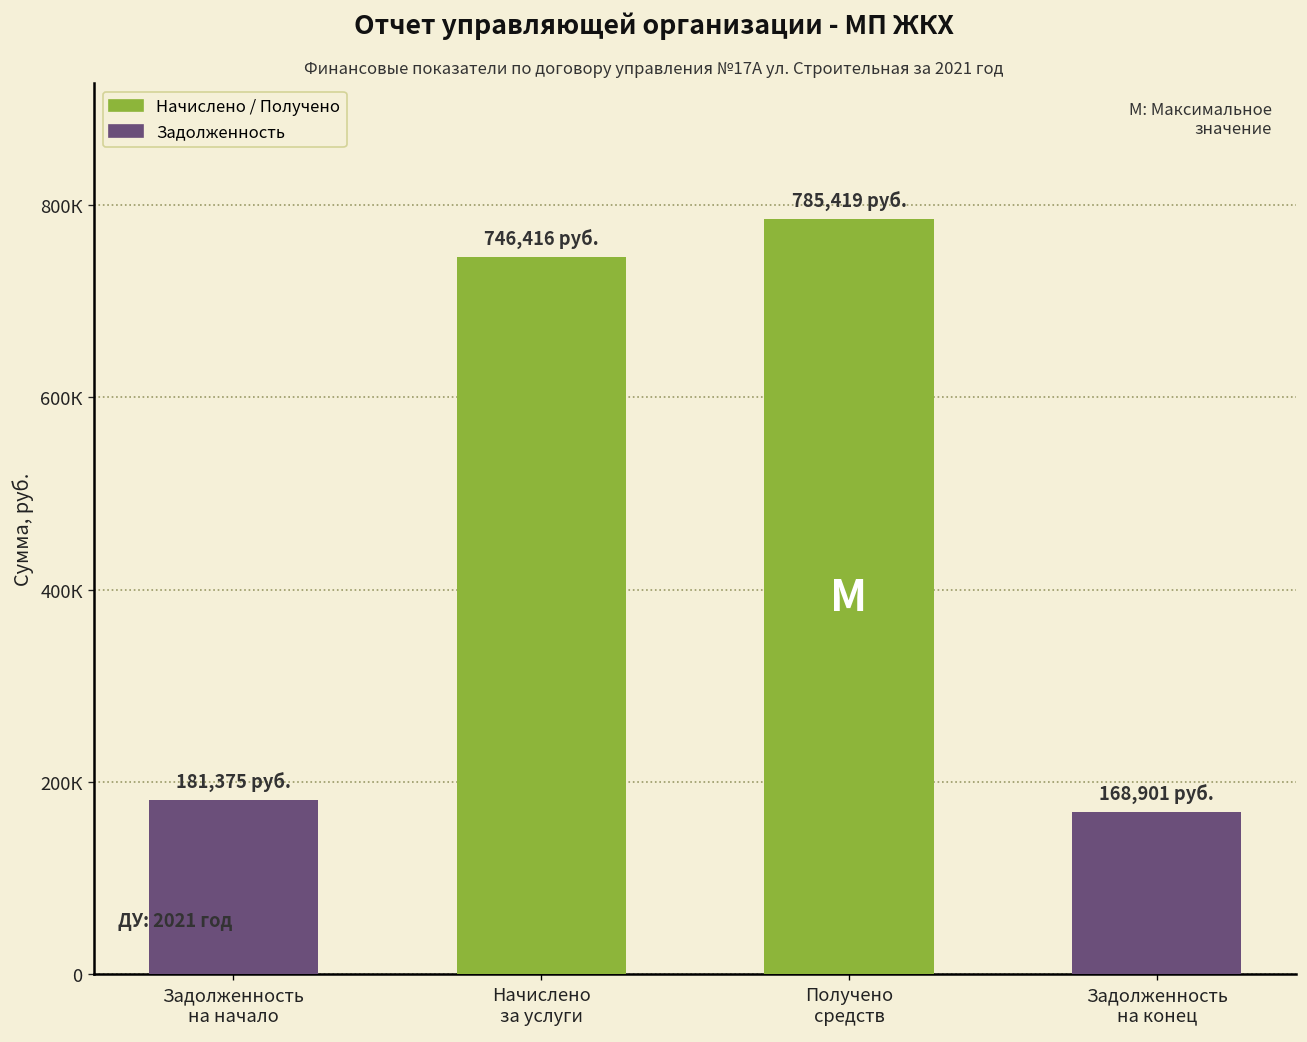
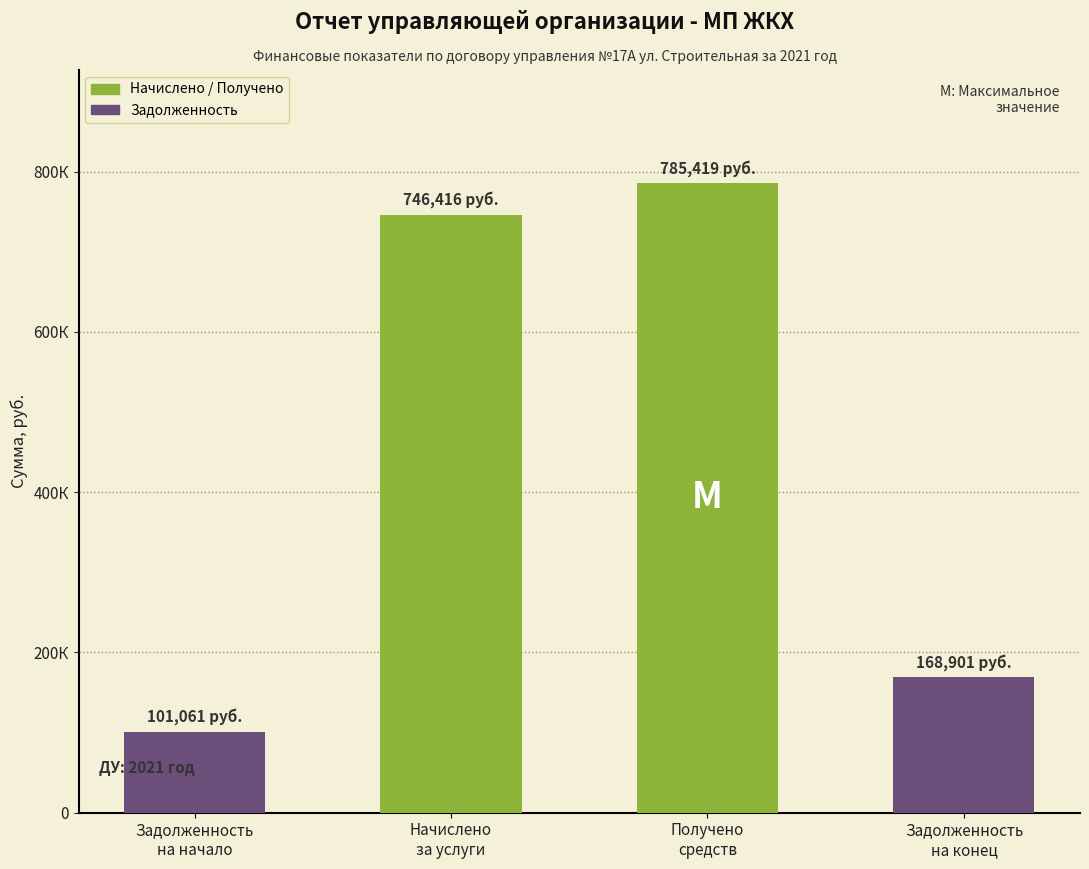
  {
-   "Задолженность на начало": "181,375",
+   "Задолженность на начало": "101,061",
    "Начислено за услуги": "746,416",
    "Получено средств": "785,419",
    "Задолженность на конец": "168,901"
  }
